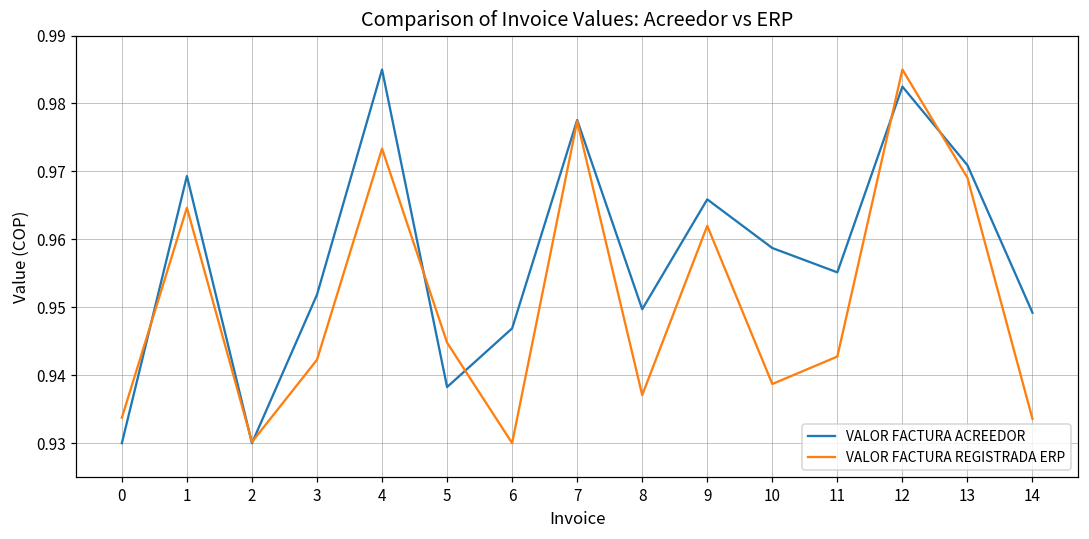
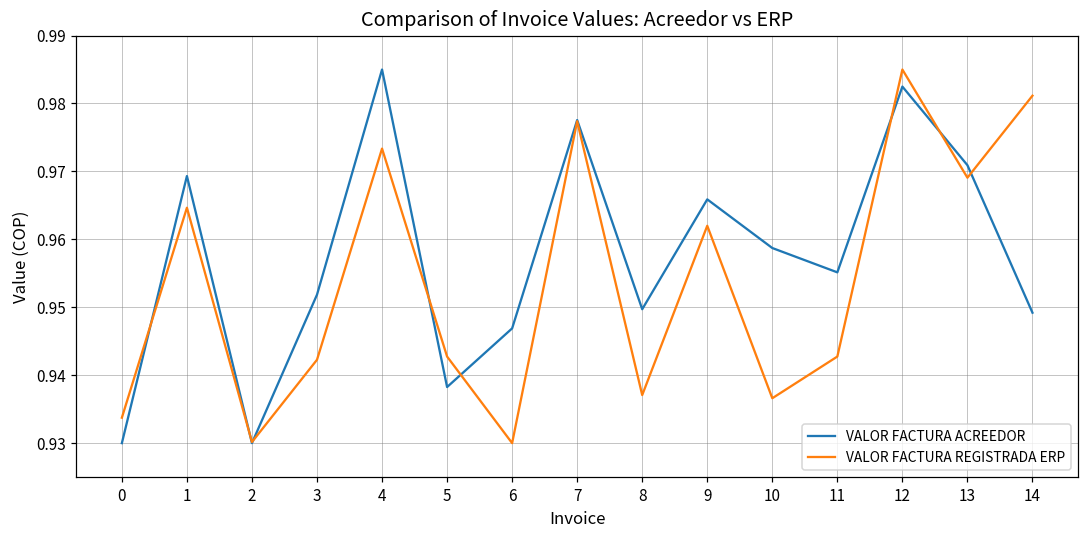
  {
    "VALOR FACTURA ACREEDOR": {
      "0": 0.930,
      "1": 0.969,
      "3": 0.952,
      "4": 0.985,
      "5": 0.938,
      "6": 0.947,
      "8": 0.950,
      "9": 0.966,
      "10": 0.959,
      "11": 0.955,
      "12": 0.982,
      "13": 0.971,
      "14": 0.949
    },
    "VALOR FACTURA REGISTRADA ERP": {
      "0": 0.934,
      "1": 0.965,
      "3": 0.942,
      "4": 0.973,
-     "5": 0.945,
+     "5": 0.943,
      "6": 0.930,
      "8": 0.937,
      "9": 0.962,
-     "10": 0.939,
+     "10": 0.937,
      "11": 0.943,
      "12": 0.985,
      "13": 0.969,
-     "14": 0.934
+     "14": 0.981
    }
  }
